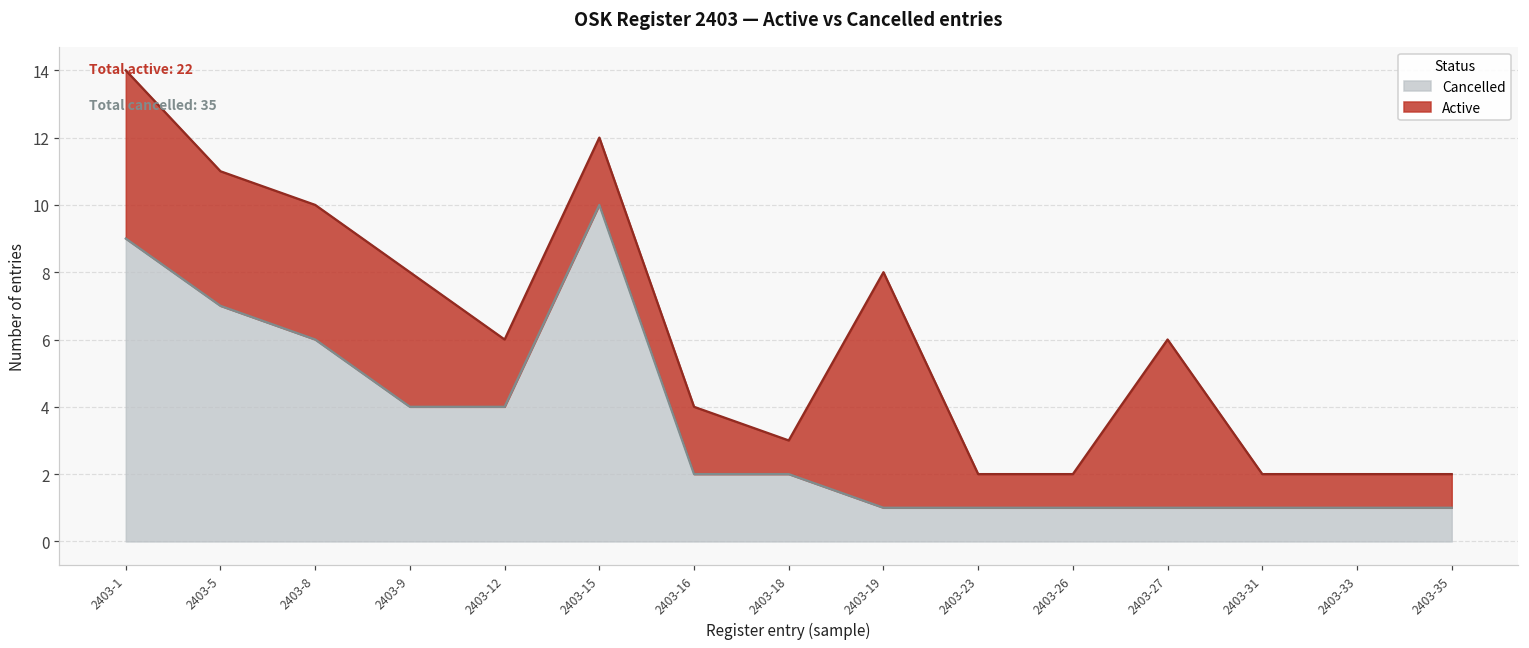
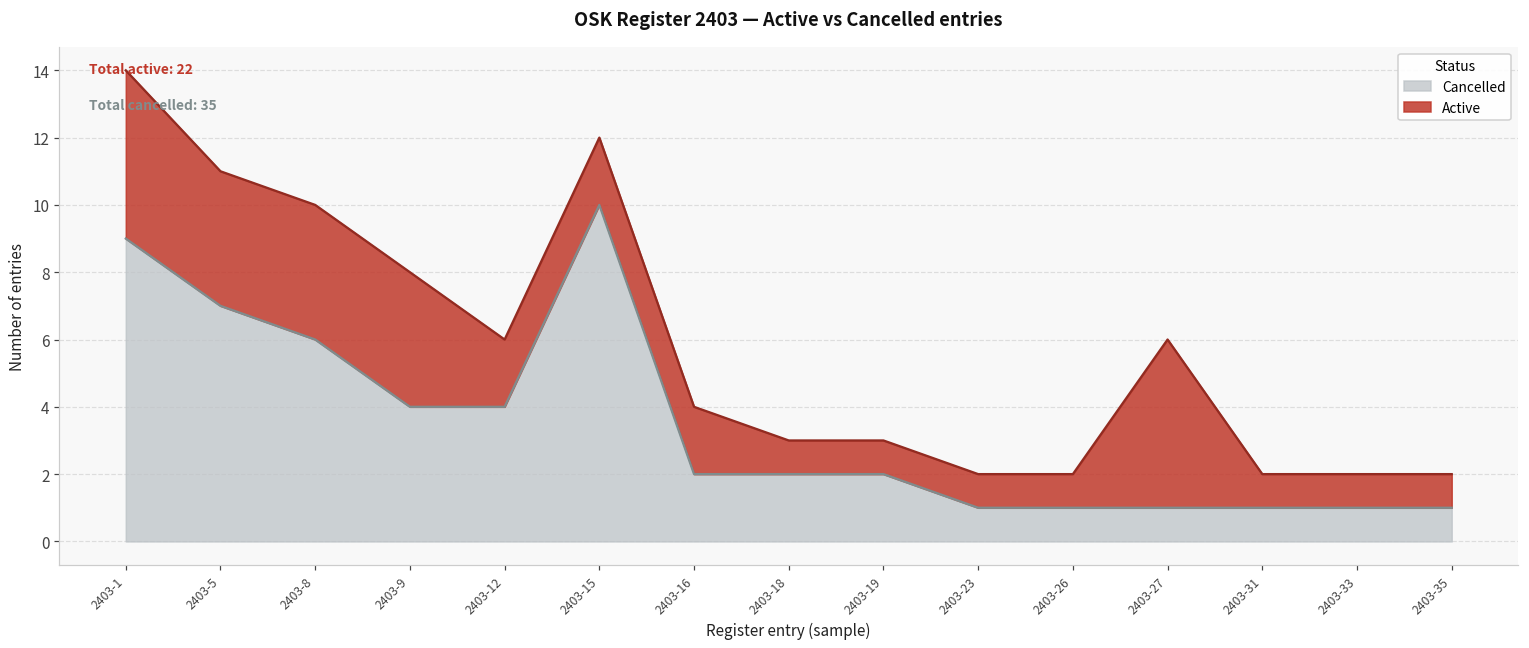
  {
    "Cancelled": {
      "2403-1": 9,
      "2403-5": 7,
      "2403-8": 6,
      "2403-9": 4,
      "2403-12": 4,
      "2403-15": 10,
      "2403-16": 2,
      "2403-18": 2,
-     "2403-19": 1,
+     "2403-19": 2,
      "2403-23": 1,
      "2403-26": 1,
      "2403-27": 1,
      "2403-31": 1,
      "2403-33": 1,
      "2403-35": 1
    },
    "Active": {
      "2403-5": 4,
      "2403-8": 4,
      "2403-9": 4,
      "2403-12": 2,
      "2403-15": 2,
      "2403-16": 2,
      "2403-18": 1,
-     "2403-19": 7,
+     "2403-19": 1,
      "2403-23": 1,
      "2403-26": 1,
      "2403-27": 5,
      "2403-31": 1,
      "2403-33": 1,
      "2403-35": 1
    }
  }
